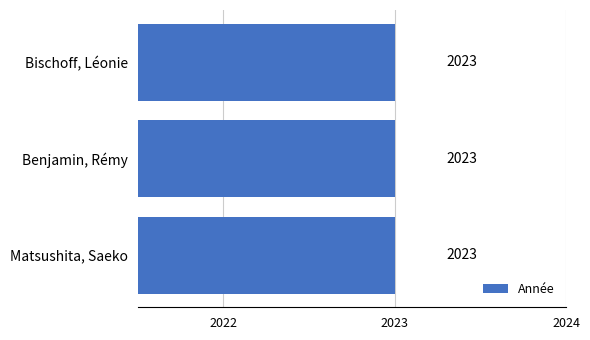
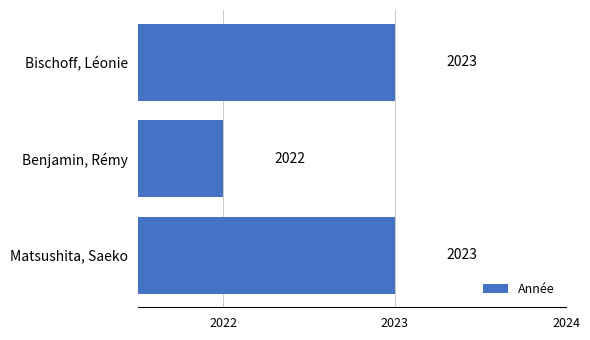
  {
-   "Benjamin, Rémy": 2023
+   "Benjamin, Rémy": 2022
  }
